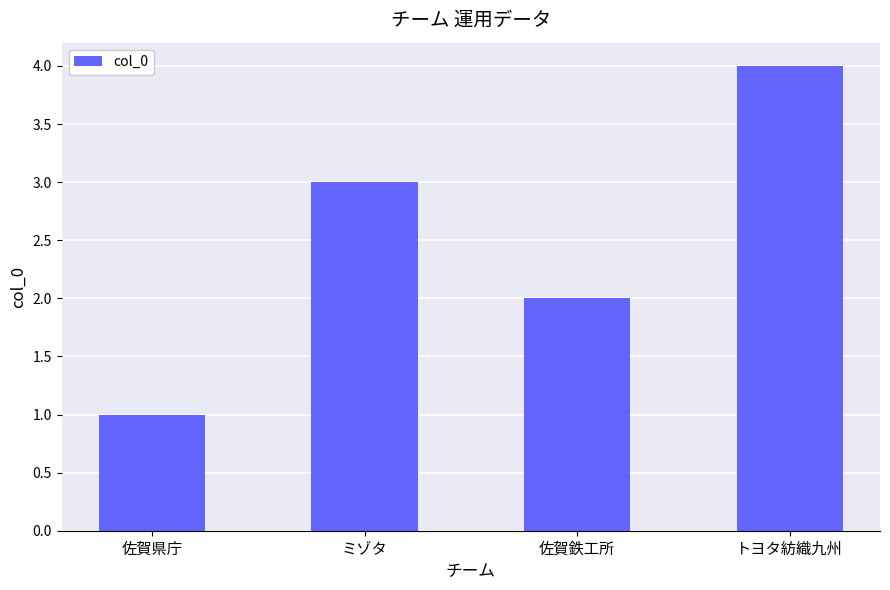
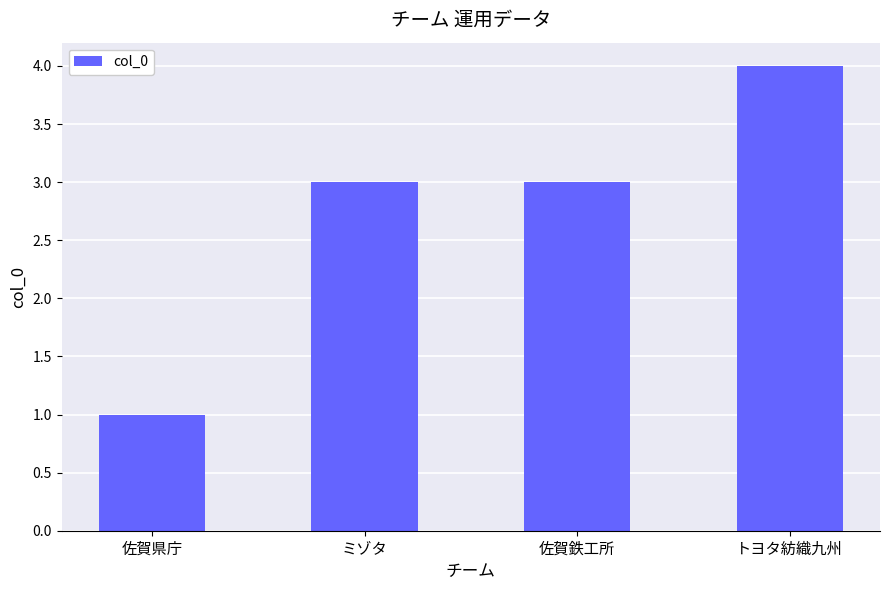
  {
    "佐賀県庁": 1,
    "ミゾタ": 3,
-   "佐賀鉄工所": 2,
+   "佐賀鉄工所": 3,
    "トヨタ紡織九州": 4
  }
